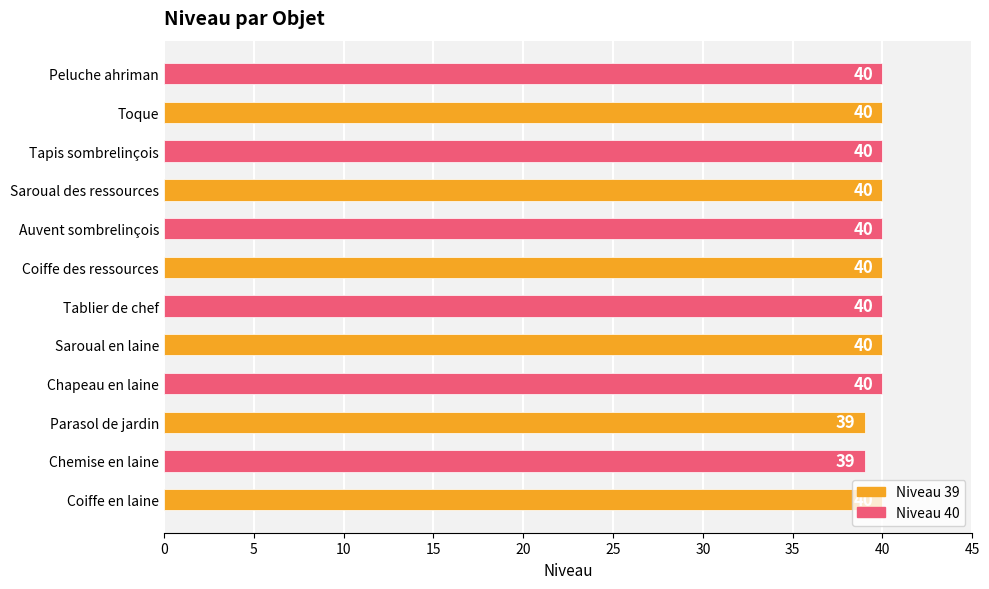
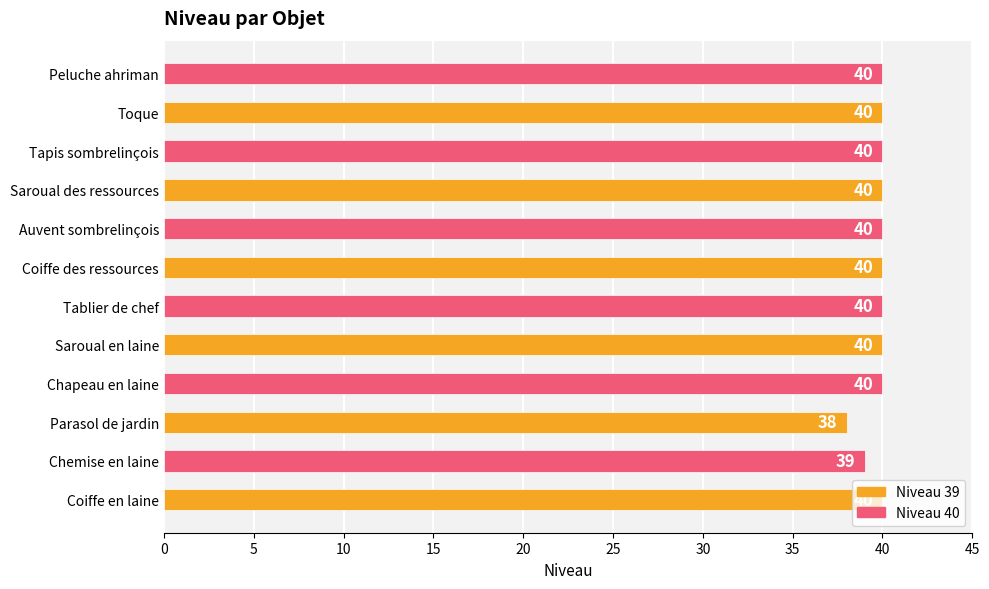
  {
    "Niveau 39": {
      "Toque": 40,
      "Saroual des ressources": 40,
      "Coiffe des ressources": 40,
      "Saroual en laine": 40,
-     "Parasol de jardin": 39
+     "Parasol de jardin": 38
    },
    "Niveau 40": {
      "Peluche ahriman": 40,
      "Tapis sombrelinçois": 40,
      "Auvent sombrelinçois": 40,
      "Tablier de chef": 40,
      "Chapeau en laine": 40,
      "Chemise en laine": 39
    }
  }
